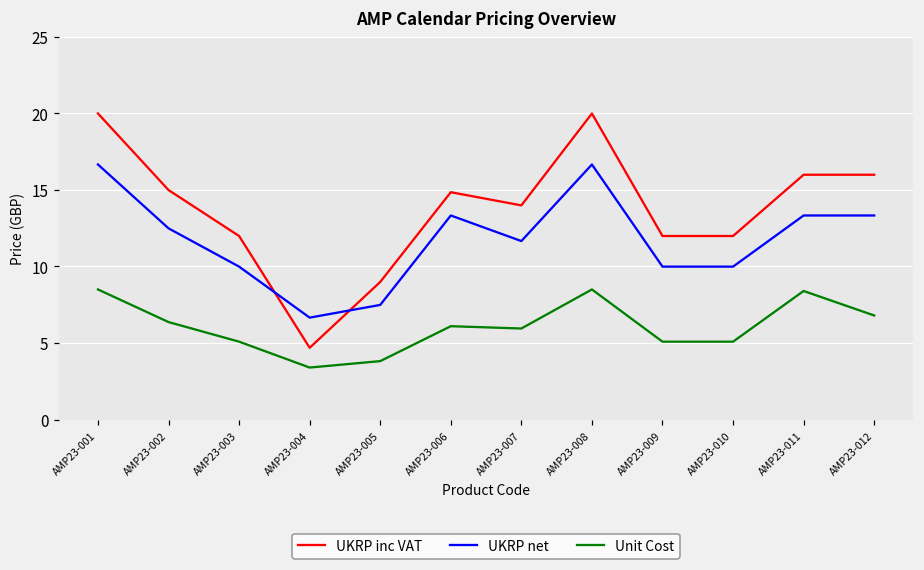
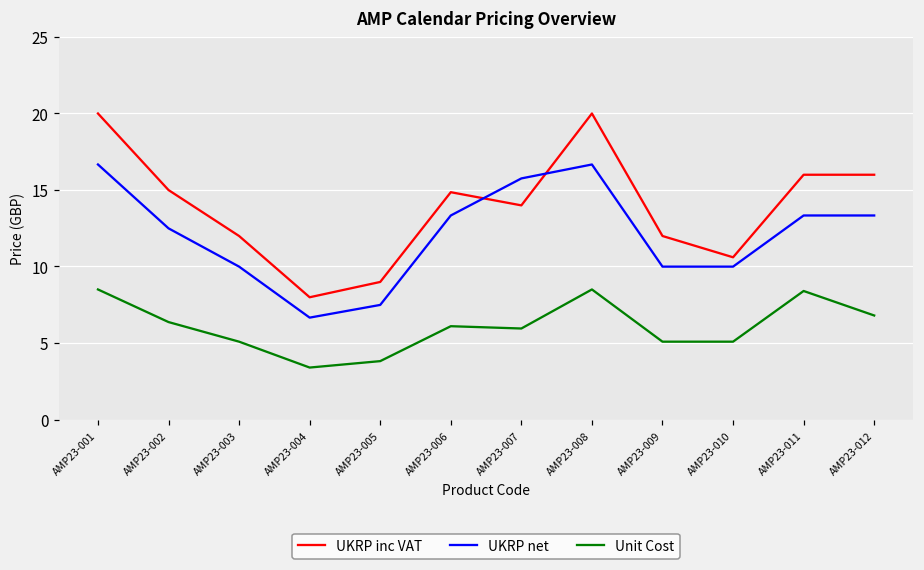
  {
    "UKRP inc VAT": {
      "AMP23-001": 20.0,
      "AMP23-002": 15.0,
      "AMP23-003": 12.0,
-     "AMP23-004": 4.7,
+     "AMP23-004": 8.0,
      "AMP23-005": 9.0,
      "AMP23-006": 14.9,
      "AMP23-007": 14.0,
      "AMP23-008": 20.0,
      "AMP23-009": 12.0,
-     "AMP23-010": 12.0,
+     "AMP23-010": 10.6,
      "AMP23-011": 16.0,
      "AMP23-012": 16.0
    },
    "UKRP net": {
      "AMP23-001": 16.7,
      "AMP23-002": 12.5,
      "AMP23-003": 10.0,
      "AMP23-004": 6.7,
      "AMP23-005": 7.5,
      "AMP23-006": 13.3,
-     "AMP23-007": 11.7,
+     "AMP23-007": 15.8,
      "AMP23-008": 16.7,
      "AMP23-009": 10.0,
      "AMP23-010": 10.0,
      "AMP23-011": 13.3,
      "AMP23-012": 13.3
    },
    "Unit Cost": {
      "AMP23-001": 8.5,
      "AMP23-002": 6.4,
      "AMP23-003": 5.1,
      "AMP23-004": 3.4,
      "AMP23-005": 3.8,
      "AMP23-006": 6.1,
      "AMP23-007": 6.0,
      "AMP23-008": 8.5,
      "AMP23-009": 5.1,
      "AMP23-010": 5.1,
      "AMP23-011": 8.4,
      "AMP23-012": 6.8
    }
  }
